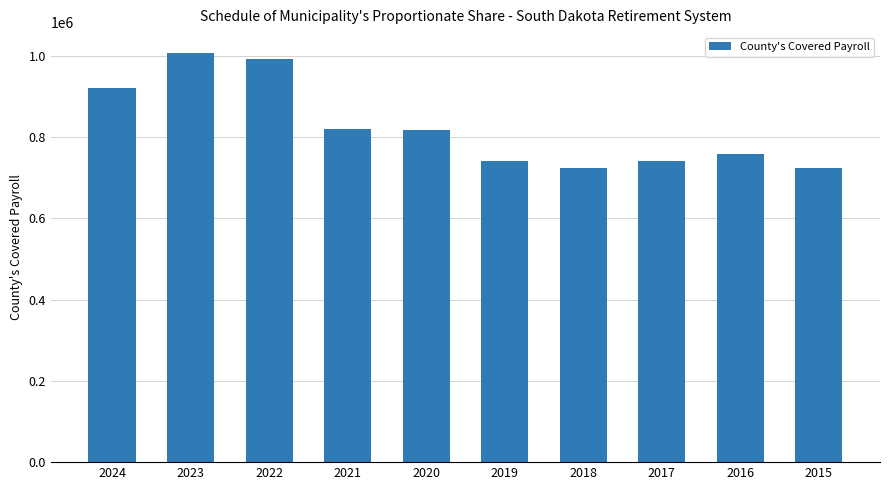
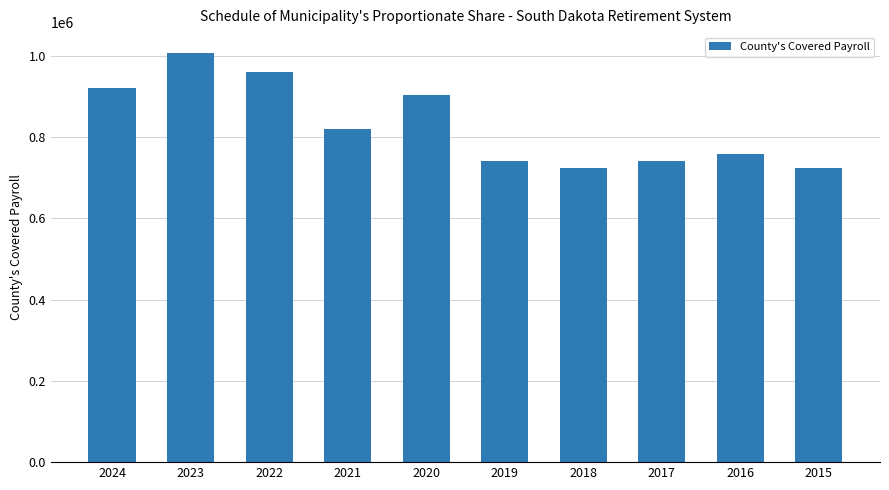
  {
    "2024": 920000,
    "2023": 1010000,
-   "2022": 990000,
+   "2022": 960000,
    "2021": 820000,
-   "2020": 820000,
+   "2020": 900000,
    "2019": 740000,
    "2018": 720000,
    "2017": 740000,
    "2016": 760000,
    "2015": 720000
  }
